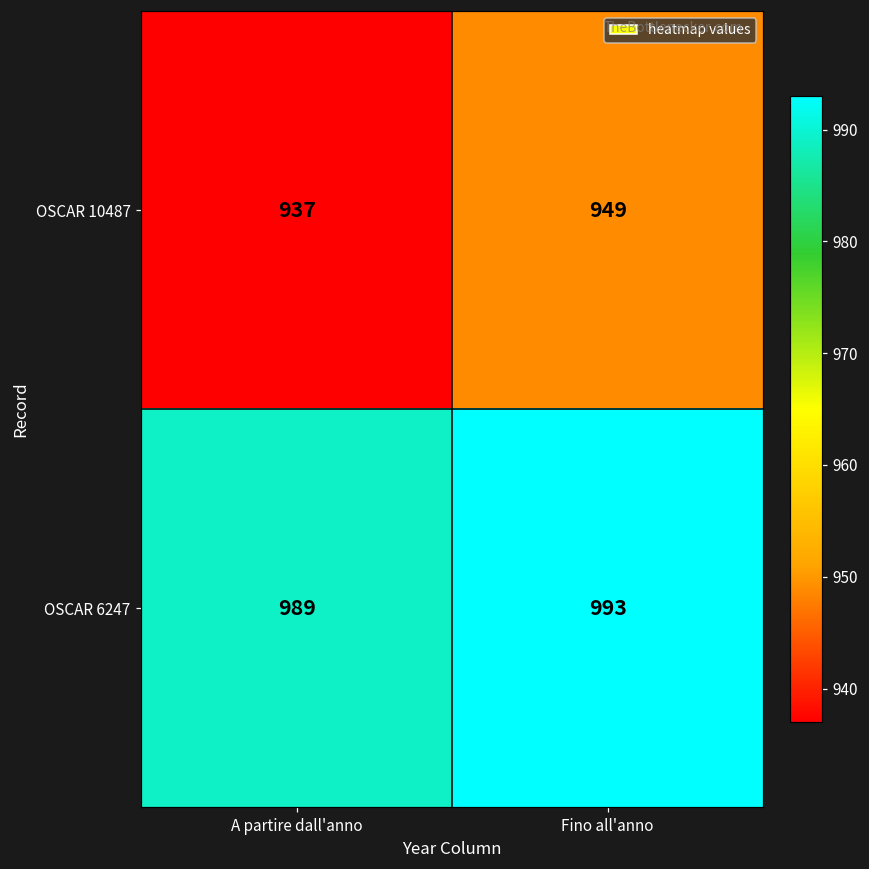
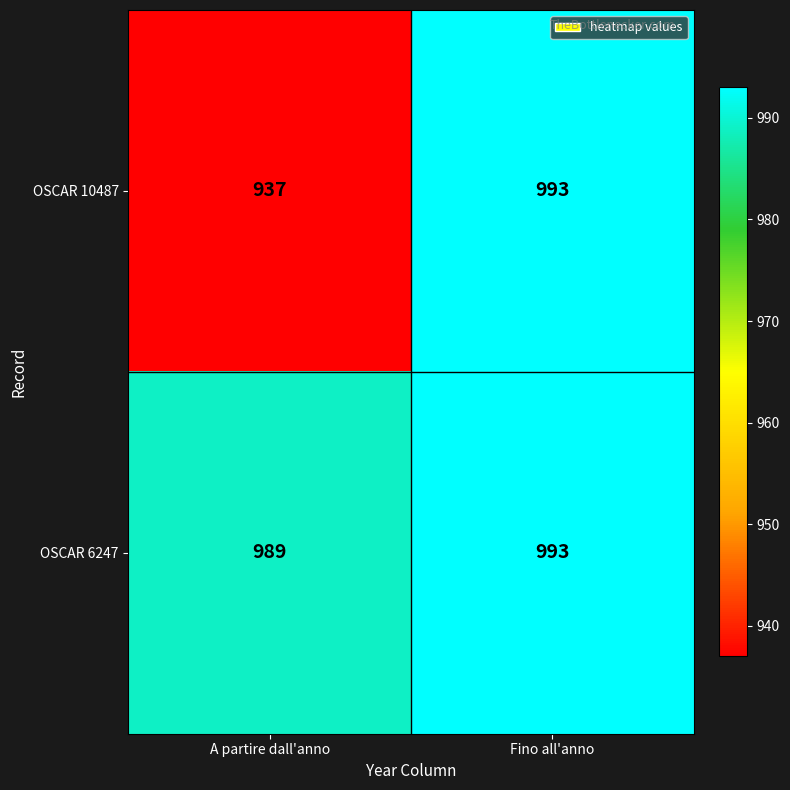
  {
    "OSCAR 10487": {
      "A partire dall'anno": 937,
-     "Fino all'anno": 949
+     "Fino all'anno": 993
    },
    "OSCAR 6247": {
      "A partire dall'anno": 989,
      "Fino all'anno": 993
    }
  }
